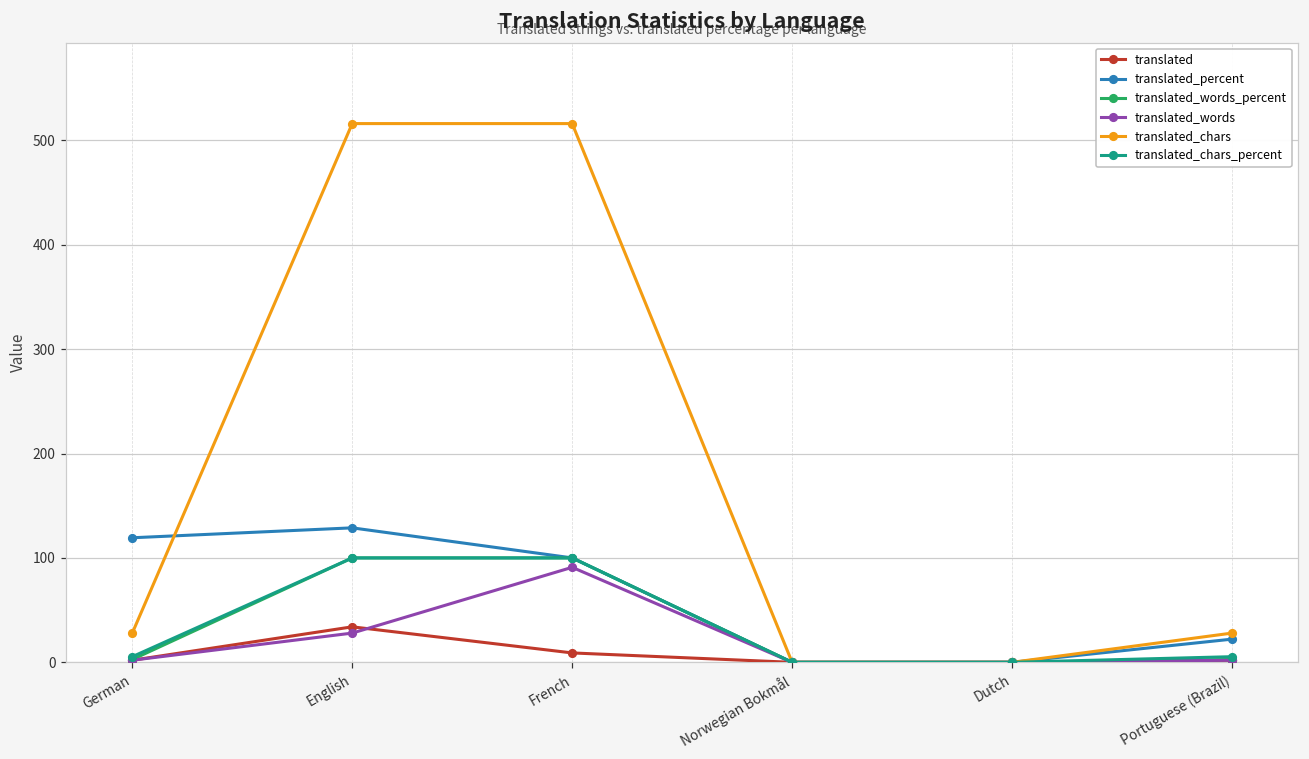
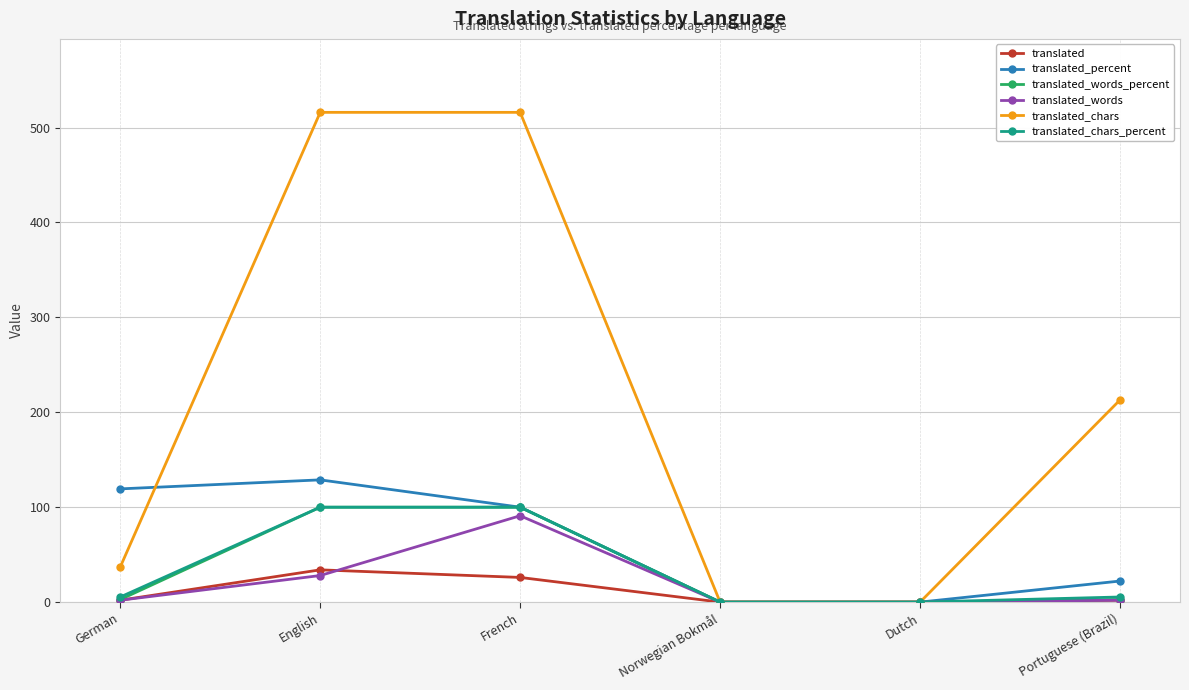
  {
    "translated": {
      "English": 30,
-     "French": 10
+     "French": 30
    },
    "translated_percent": {
      "German": 120,
      "English": 130,
      "Portuguese (Brazil)": 20
    },
    "translated_words": {
      "English": 30,
      "French": 90
    },
    "translated_chars": {
-     "German": 30,
+     "German": 40,
      "English": 520,
      "French": 520,
-     "Portuguese (Brazil)": 30
+     "Portuguese (Brazil)": 210
    }
  }
